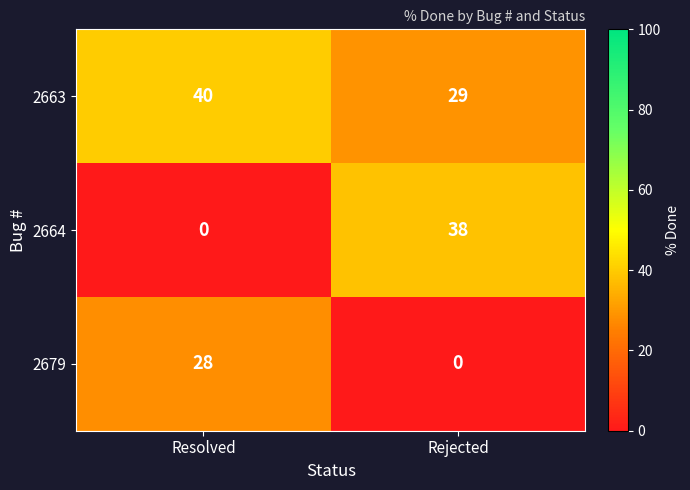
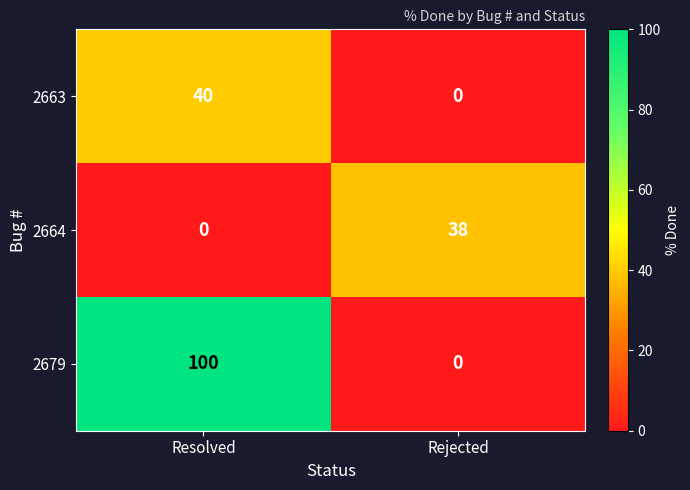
  {
    "2663": {
      "Resolved": 40,
-     "Rejected": 29
+     "Rejected": 0
    },
    "2664": {
      "Resolved": 0,
      "Rejected": 38
    },
    "2679": {
-     "Resolved": 28,
+     "Resolved": 100,
      "Rejected": 0
    }
  }
